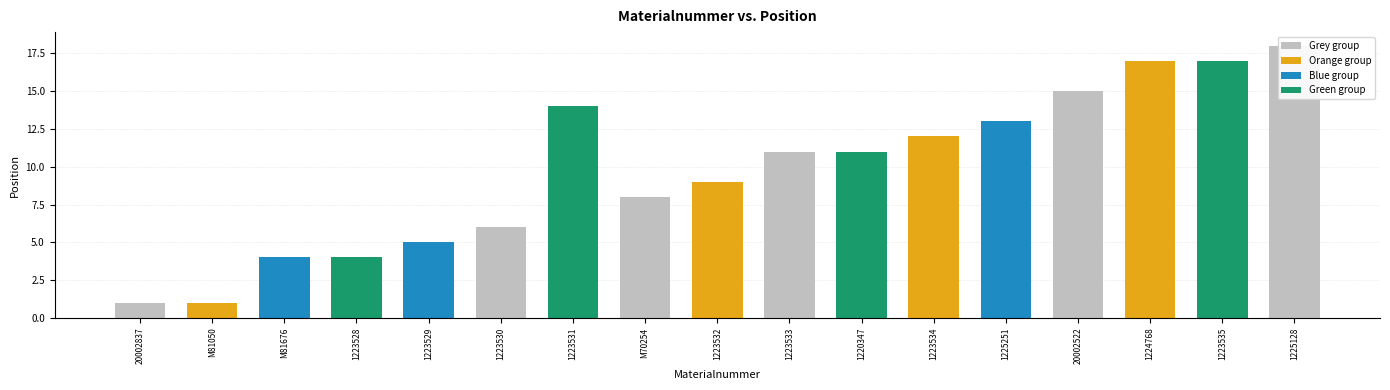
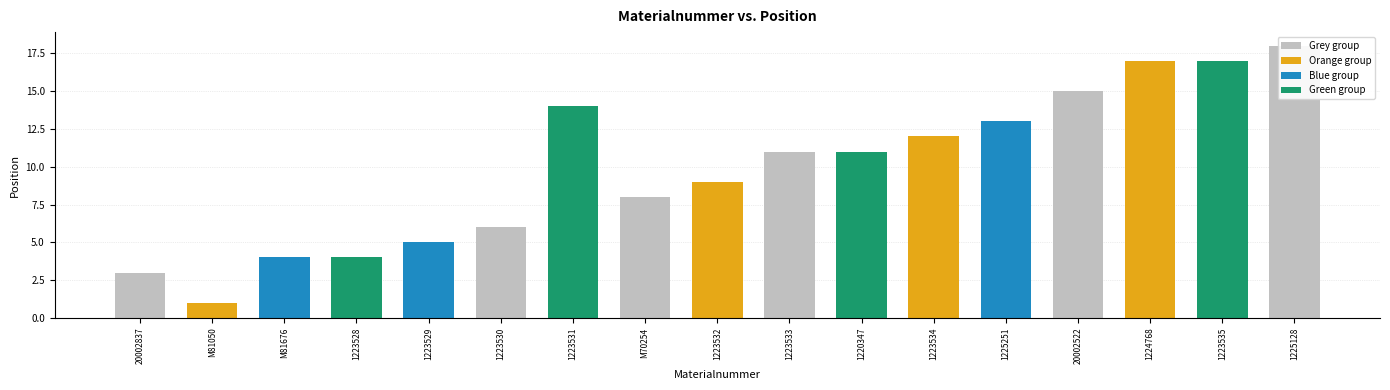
  {
-   "20002837": 1,
+   "20002837": 3,
    "M81050": 1,
    "M81676": 4,
    "1223528": 4,
    "1223529": 5,
    "1223530": 6,
    "1223531": 14,
    "M70254": 8,
    "1223532": 9,
    "1223533": 11,
    "1220347": 11,
    "1223534": 12,
    "1225251": 13,
    "20002522": 15,
    "1224768": 17,
    "1223535": 17
  }
